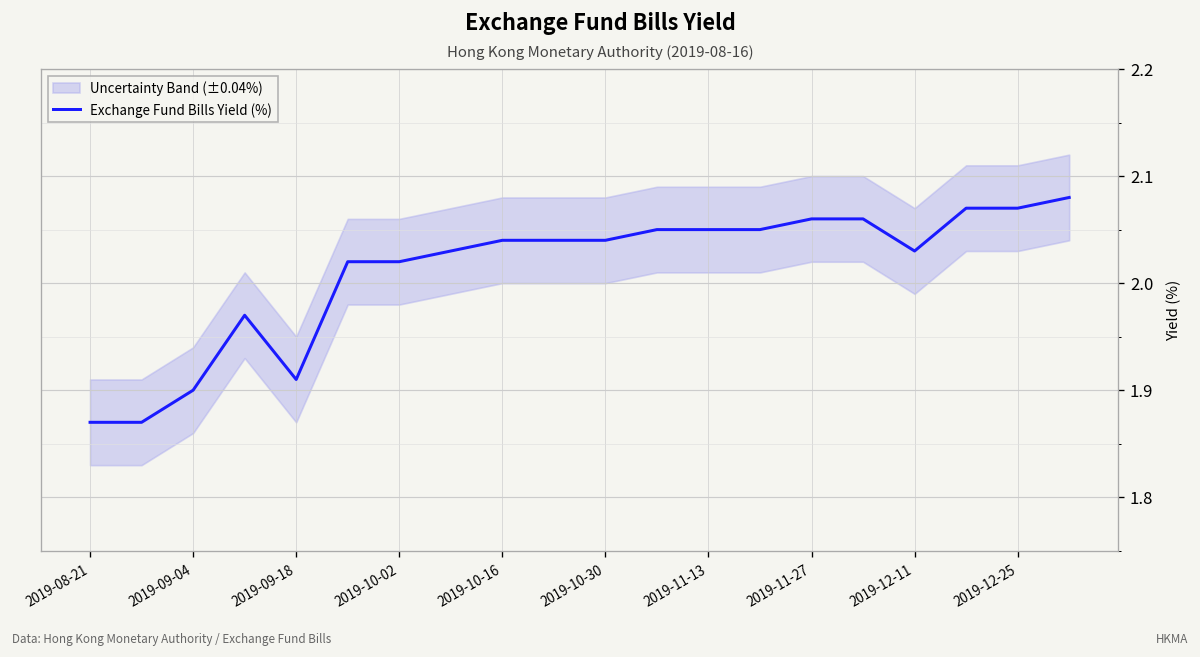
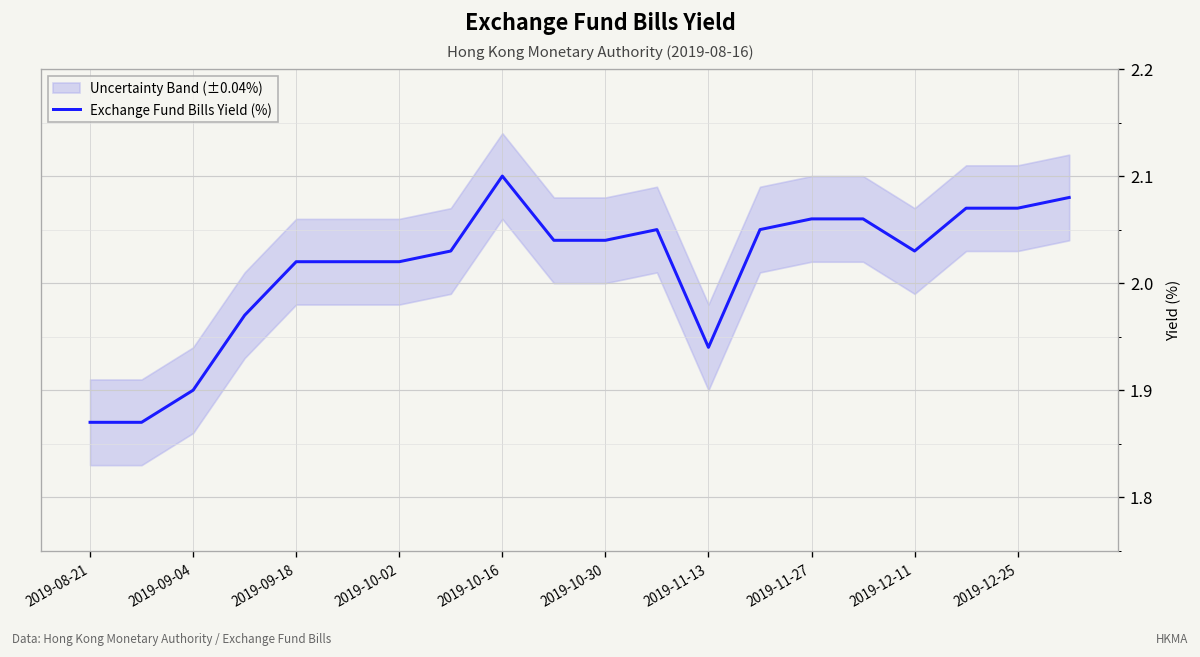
  {
    "Exchange Fund Bills Yield (%)": {
      "2019-08-21": 1.87,
      "2019-09-04": 1.90,
-     "2019-09-18": 1.91,
+     "2019-09-18": 2.02,
      "2019-10-02": 2.02,
-     "2019-10-16": 2.04,
+     "2019-10-16": 2.10,
      "2019-10-30": 2.04,
-     "2019-11-13": 2.05,
+     "2019-11-13": 1.94,
      "2019-11-27": 2.06,
      "2019-12-11": 2.03,
      "2019-12-25": 2.07
    }
  }
